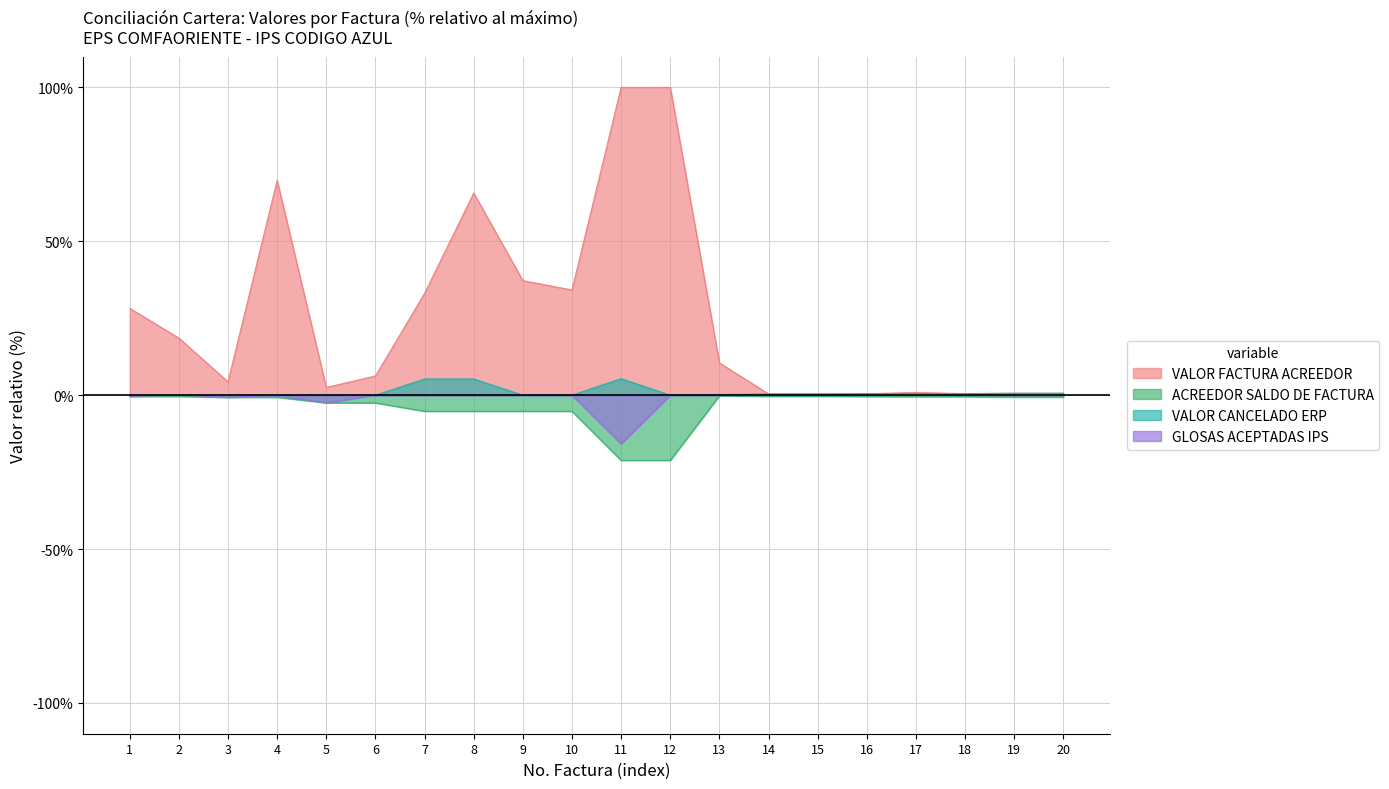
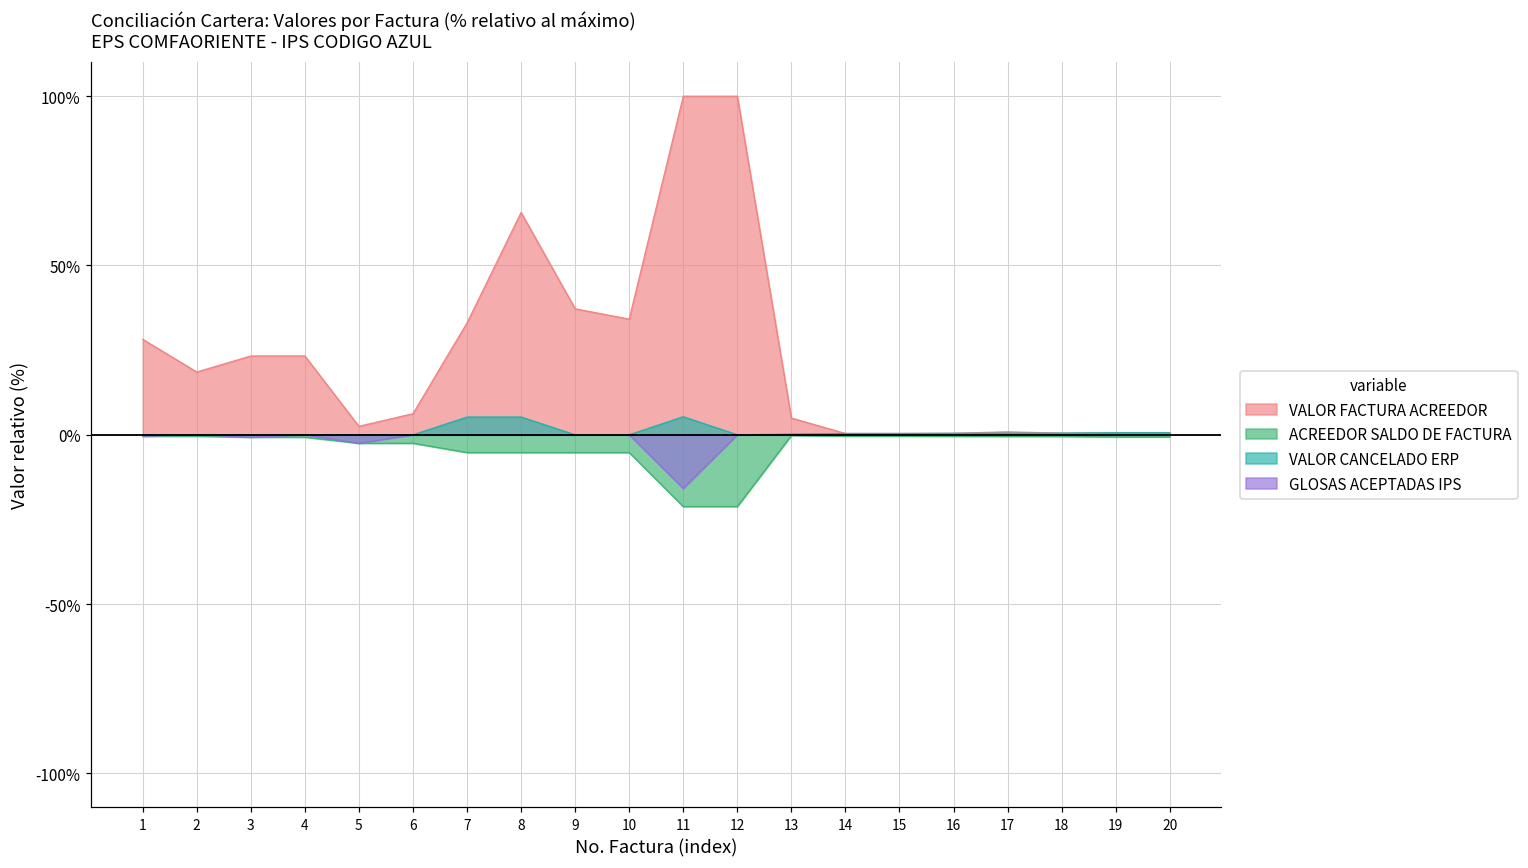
  {
    "VALOR FACTURA ACREEDOR": {
      "1": "28%",
      "2": "19%",
-     "3": "4%",
-     "4": "70%",
+     "3": "23%",
+     "4": "23%",
      "5": "3%",
      "6": "6%",
      "7": "33%",
      "8": "66%",
      "9": "37%",
      "10": "34%",
      "11": "100%",
      "12": "100%",
-     "13": "10%"
+     "13": "5%"
    },
    "VALOR CANCELADO ERP": {
      "7": "5%",
      "8": "5%",
      "11": "5%"
    }
  }
